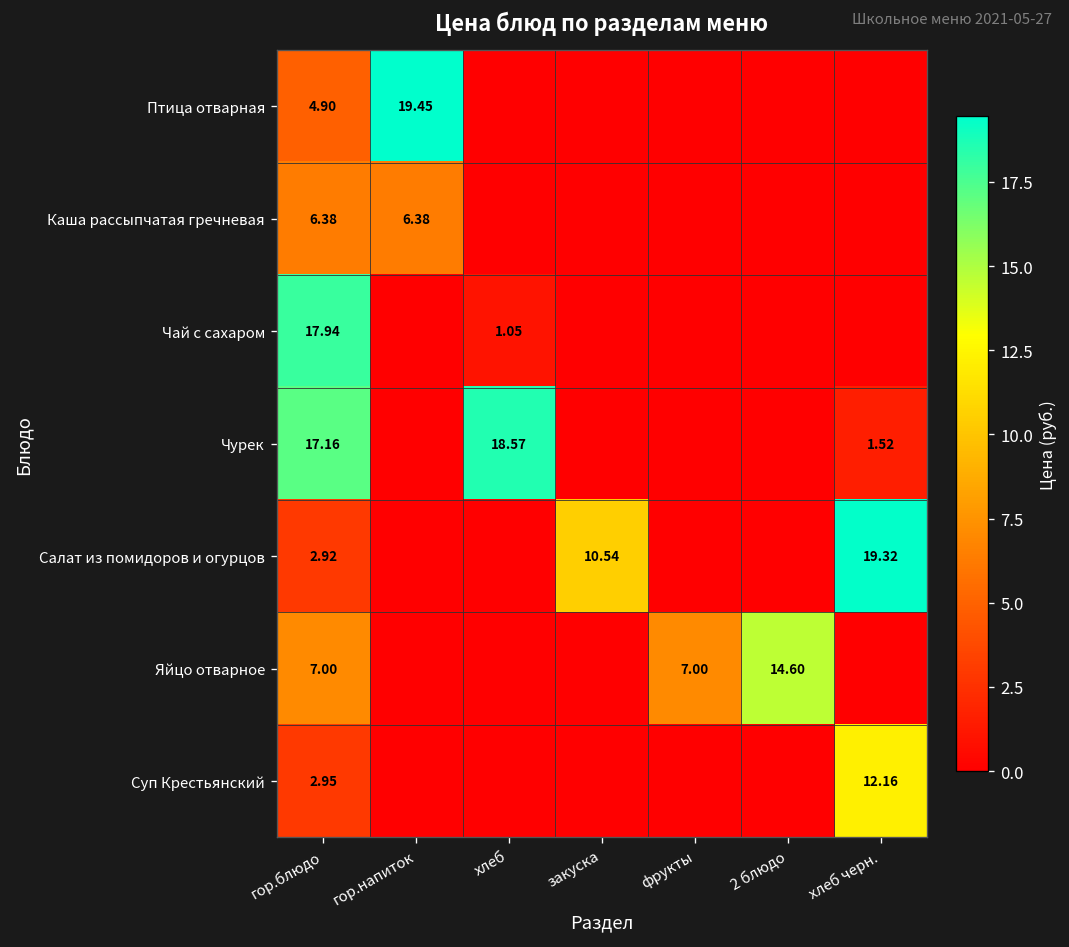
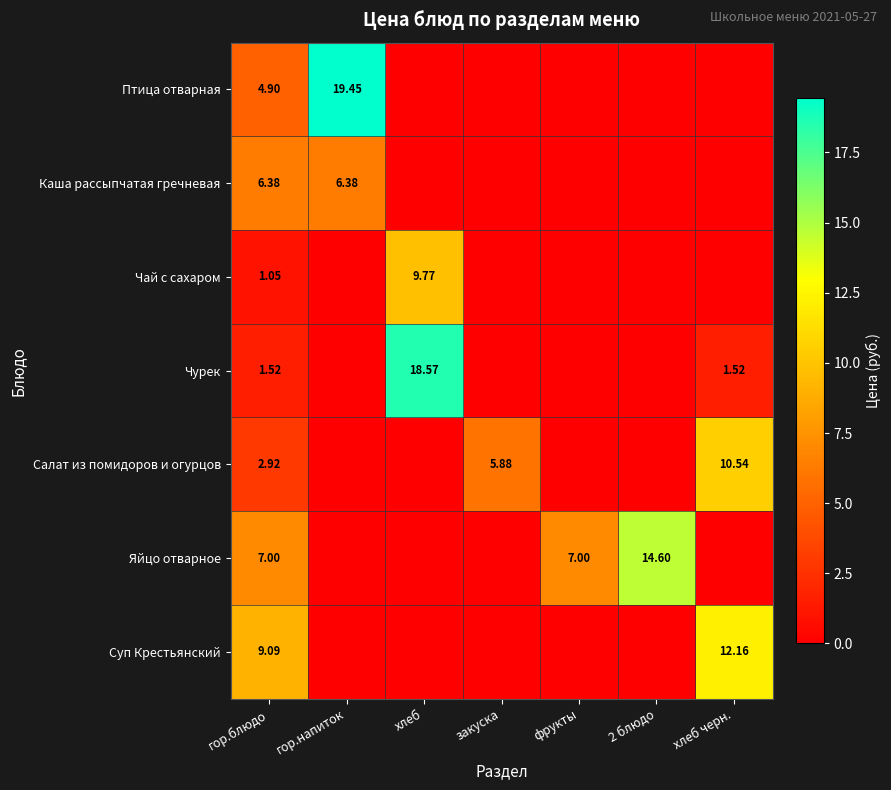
  {
    "Птица отварная": {
      "гор.блюдо": 4.90,
      "гор.напиток": 19.45
    },
    "Каша рассыпчатая гречневая": {
      "гор.блюдо": 6.38,
      "гор.напиток": 6.38
    },
    "Чай с сахаром": {
-     "гор.блюдо": 17.94,
-     "хлеб": 1.05
+     "гор.блюдо": 1.05,
+     "хлеб": 9.77
    },
    "Чурек": {
-     "гор.блюдо": 17.16,
+     "гор.блюдо": 1.52,
      "хлеб": 18.57,
      "хлеб черн.": 1.52
    },
    "Салат из помидоров и огурцов": {
      "гор.блюдо": 2.92,
-     "закуска": 10.54,
-     "хлеб черн.": 19.32
+     "закуска": 5.88,
+     "хлеб черн.": 10.54
    },
    "Яйцо отварное": {
      "гор.блюдо": 7.00,
      "фрукты": 7.00,
      "2 блюдо": 14.60
    },
    "Суп Крестьянский": {
-     "гор.блюдо": 2.95,
+     "гор.блюдо": 9.09,
      "хлеб черн.": 12.16
    }
  }
